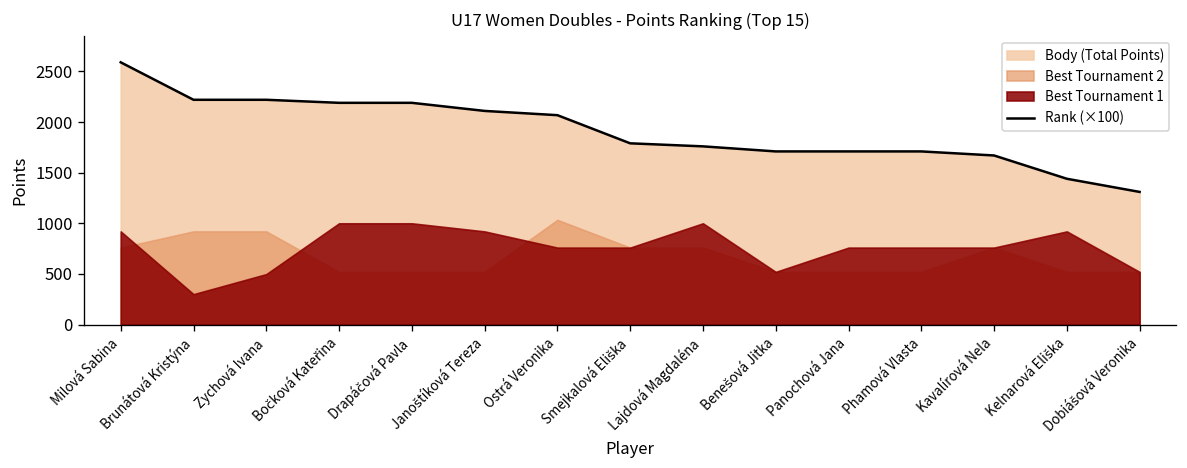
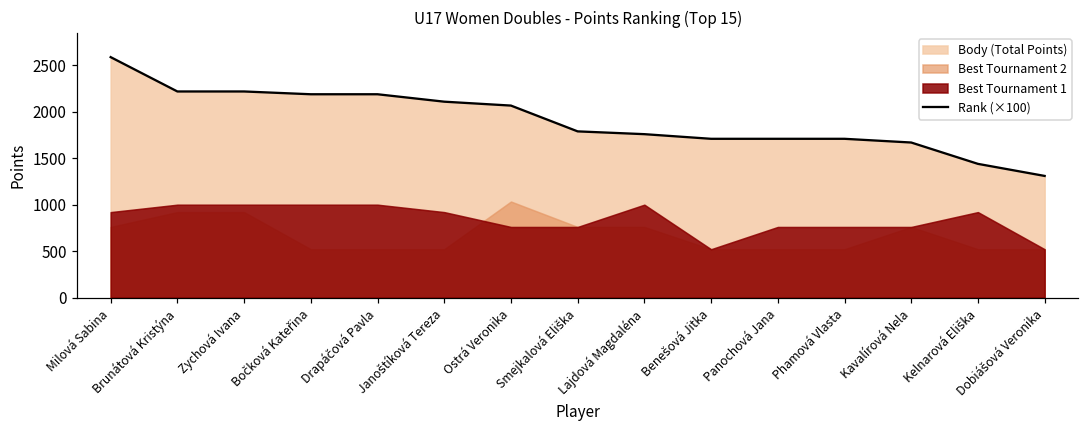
  {
    "Body (Total Points)": {
      "Milová Sabina": 2600,
      "Brunátová Kristýna": 2200,
      "Zychová Ivana": 2200,
      "Bočková Kateřina": 2200,
      "Drapáčová Pavla": 2200,
      "Janoštíková Tereza": 2100,
      "Ostrá Veronika": 2100,
      "Smejkalová Eliška": 1800,
      "Lajdová Magdaléna": 1800,
      "Benešová Jitka": 1700,
      "Panochová Jana": 1700,
      "Phamová Vlasta": 1700,
      "Kavalírová Nela": 1700,
      "Kelnarová Eliška": 1400,
      "Dobiášová Veronika": 1300
    },
    "Best Tournament 2": {
      "Milová Sabina": 800,
      "Brunátová Kristýna": 900,
      "Zychová Ivana": 900,
      "Bočková Kateřina": 500,
      "Drapáčová Pavla": 500,
      "Janoštíková Tereza": 500,
      "Ostrá Veronika": 1000,
      "Lajdová Magdaléna": 800,
      "Panochová Jana": 500,
      "Phamová Vlasta": 500,
      "Kelnarová Eliška": 500
    },
    "Best Tournament 1": {
      "Milová Sabina": 900,
-     "Brunátová Kristýna": 300,
-     "Zychová Ivana": 500,
+     "Brunátová Kristýna": 1000,
+     "Zychová Ivana": 1000,
      "Bočková Kateřina": 1000,
      "Drapáčová Pavla": 1000,
      "Janoštíková Tereza": 900,
      "Ostrá Veronika": 800,
      "Lajdová Magdaléna": 1000,
      "Panochová Jana": 800,
      "Phamová Vlasta": 800,
      "Kelnarová Eliška": 900
    }
  }
